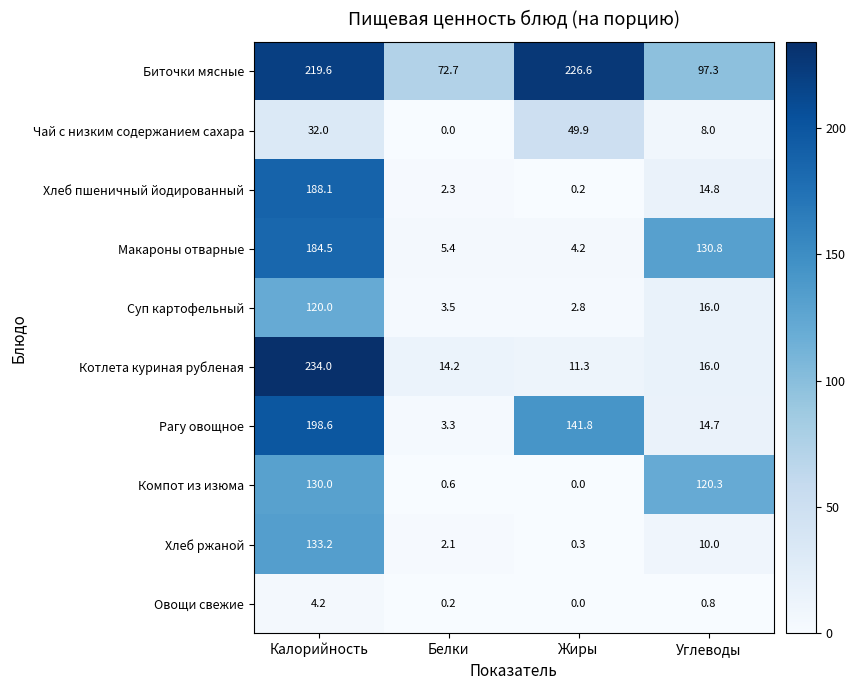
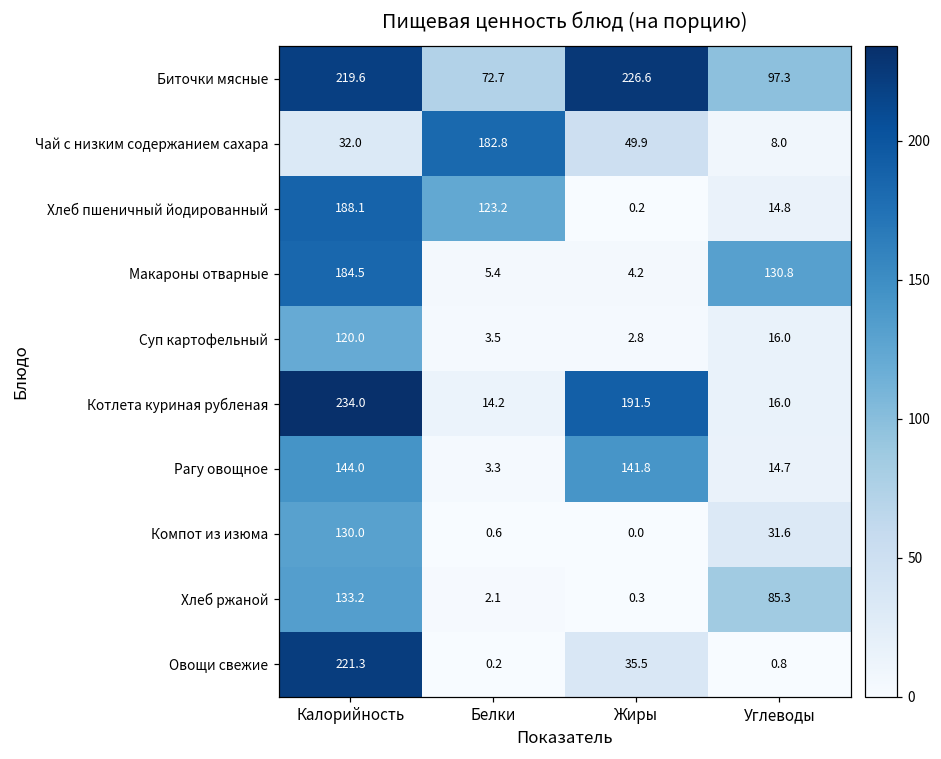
  {
    "Биточки мясные": {
      "Калорийность": 219.6,
      "Белки": 72.7,
      "Жиры": 226.6,
      "Углеводы": 97.3
    },
    "Чай с низким содержанием сахара": {
      "Калорийность": 32.0,
-     "Белки": 0.0,
+     "Белки": 182.8,
      "Жиры": 49.9,
      "Углеводы": 8.0
    },
    "Хлеб пшеничный йодированный": {
      "Калорийность": 188.1,
-     "Белки": 2.3,
+     "Белки": 123.2,
      "Жиры": 0.2,
      "Углеводы": 14.8
    },
    "Макароны отварные": {
      "Калорийность": 184.5,
      "Белки": 5.4,
      "Жиры": 4.2,
      "Углеводы": 130.8
    },
    "Суп картофельный": {
      "Калорийность": 120.0,
      "Белки": 3.5,
      "Жиры": 2.8,
      "Углеводы": 16.0
    },
    "Котлета куриная рубленая": {
      "Калорийность": 234.0,
      "Белки": 14.2,
-     "Жиры": 11.3,
+     "Жиры": 191.5,
      "Углеводы": 16.0
    },
    "Рагу овощное": {
-     "Калорийность": 198.6,
+     "Калорийность": 144.0,
      "Белки": 3.3,
      "Жиры": 141.8,
      "Углеводы": 14.7
    },
    "Компот из изюма": {
      "Калорийность": 130.0,
      "Белки": 0.6,
      "Жиры": 0.0,
-     "Углеводы": 120.3
+     "Углеводы": 31.6
    },
    "Хлеб ржаной": {
      "Калорийность": 133.2,
      "Белки": 2.1,
      "Жиры": 0.3,
-     "Углеводы": 10.0
+     "Углеводы": 85.3
    },
    "Овощи свежие": {
-     "Калорийность": 4.2,
+     "Калорийность": 221.3,
      "Белки": 0.2,
-     "Жиры": 0.0,
+     "Жиры": 35.5,
      "Углеводы": 0.8
    }
  }
